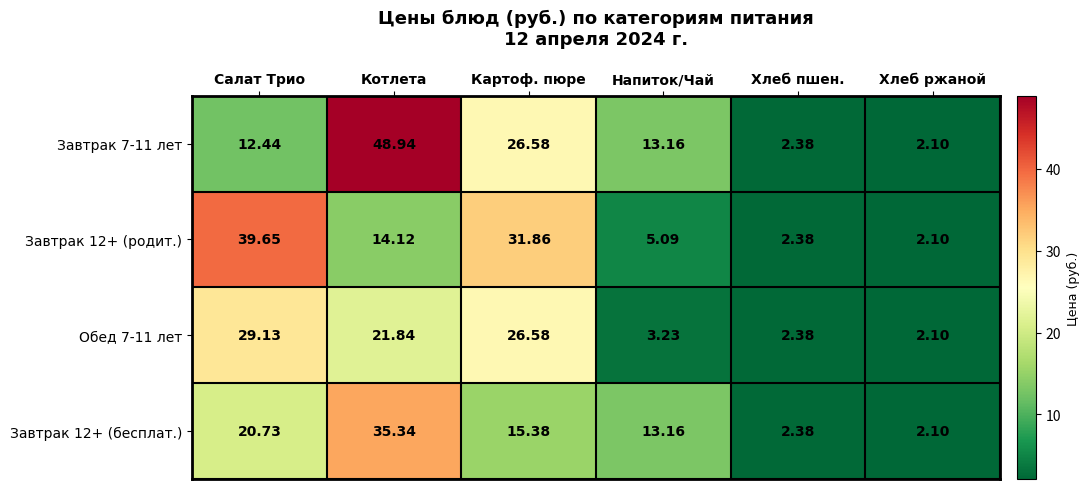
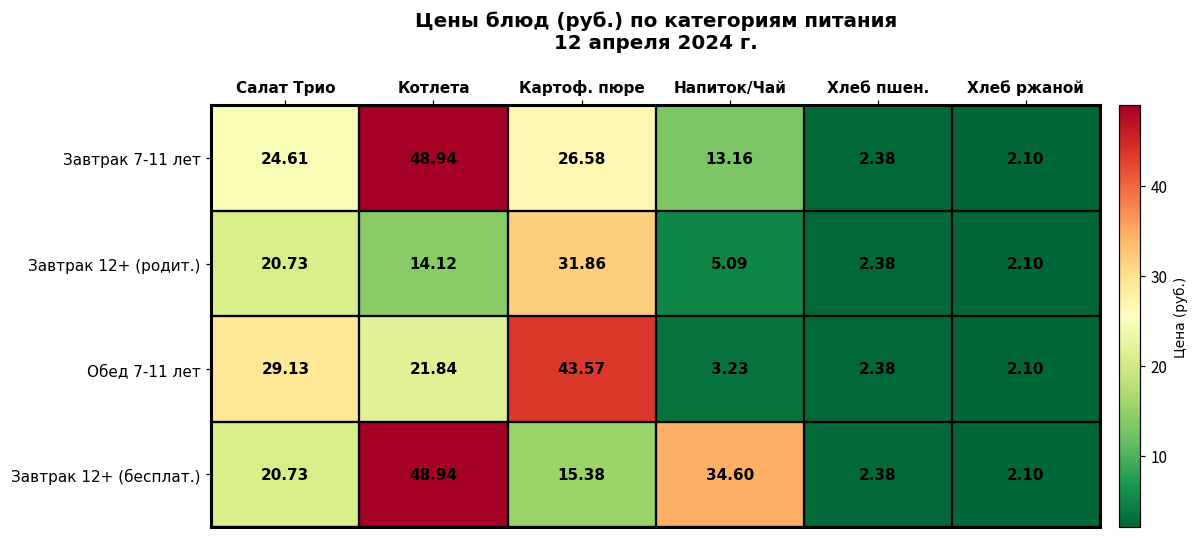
  {
    "Завтрак 7-11 лет": {
-     "Салат Трио": 12.44,
+     "Салат Трио": 24.61,
      "Котлета": 48.94,
      "Картоф. пюре": 26.58,
      "Напиток/Чай": 13.16,
      "Хлеб пшен.": 2.38,
      "Хлеб ржаной": 2.10
    },
    "Завтрак 12+ (родит.)": {
-     "Салат Трио": 39.65,
+     "Салат Трио": 20.73,
      "Котлета": 14.12,
      "Картоф. пюре": 31.86,
      "Напиток/Чай": 5.09,
      "Хлеб пшен.": 2.38,
      "Хлеб ржаной": 2.10
    },
    "Обед 7-11 лет": {
      "Салат Трио": 29.13,
      "Котлета": 21.84,
-     "Картоф. пюре": 26.58,
+     "Картоф. пюре": 43.57,
      "Напиток/Чай": 3.23,
      "Хлеб пшен.": 2.38,
      "Хлеб ржаной": 2.10
    },
    "Завтрак 12+ (бесплат.)": {
      "Салат Трио": 20.73,
-     "Котлета": 35.34,
+     "Котлета": 48.94,
      "Картоф. пюре": 15.38,
-     "Напиток/Чай": 13.16,
+     "Напиток/Чай": 34.60,
      "Хлеб пшен.": 2.38,
      "Хлеб ржаной": 2.10
    }
  }
